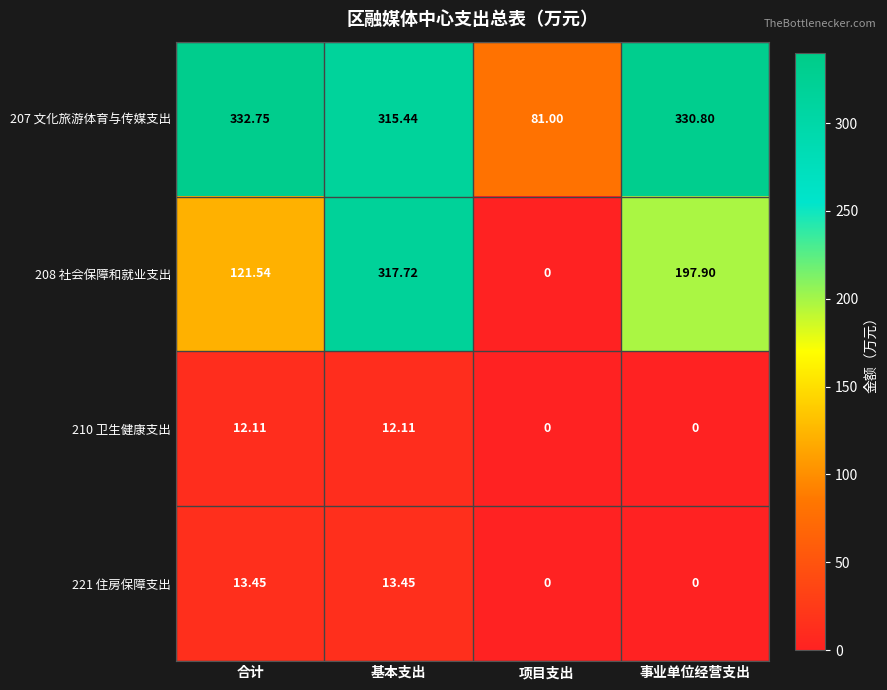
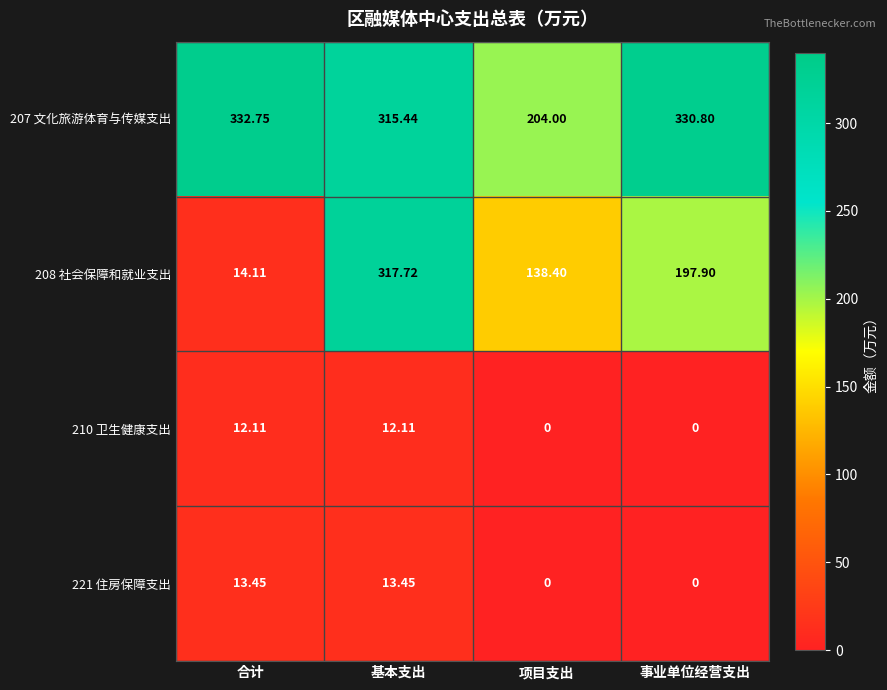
  {
    "207 文化旅游体育与传媒支出": {
      "合计": 332.75,
      "基本支出": 315.44,
-     "项目支出": 81.00,
+     "项目支出": 204.00,
      "事业单位经营支出": 330.80
    },
    "208 社会保障和就业支出": {
-     "合计": 121.54,
+     "合计": 14.11,
      "基本支出": 317.72,
-     "项目支出": 0,
+     "项目支出": 138.40,
      "事业单位经营支出": 197.90
    },
    "210 卫生健康支出": {
      "合计": 12.11,
      "基本支出": 12.11,
      "项目支出": 0,
      "事业单位经营支出": 0
    },
    "221 住房保障支出": {
      "合计": 13.45,
      "基本支出": 13.45,
      "项目支出": 0,
      "事业单位经营支出": 0
    }
  }
